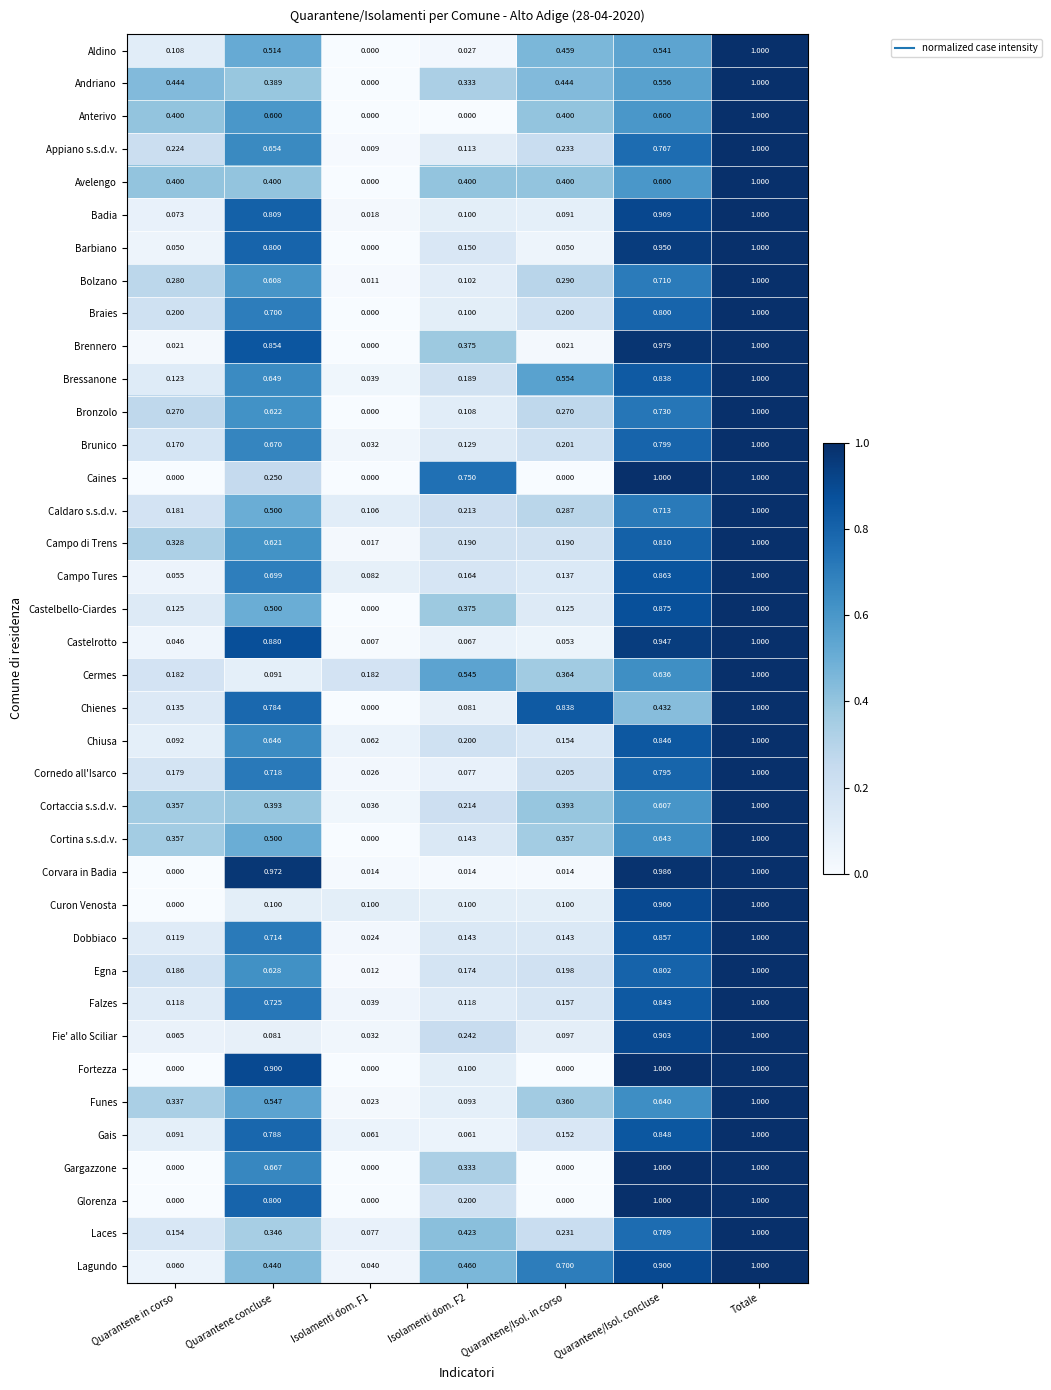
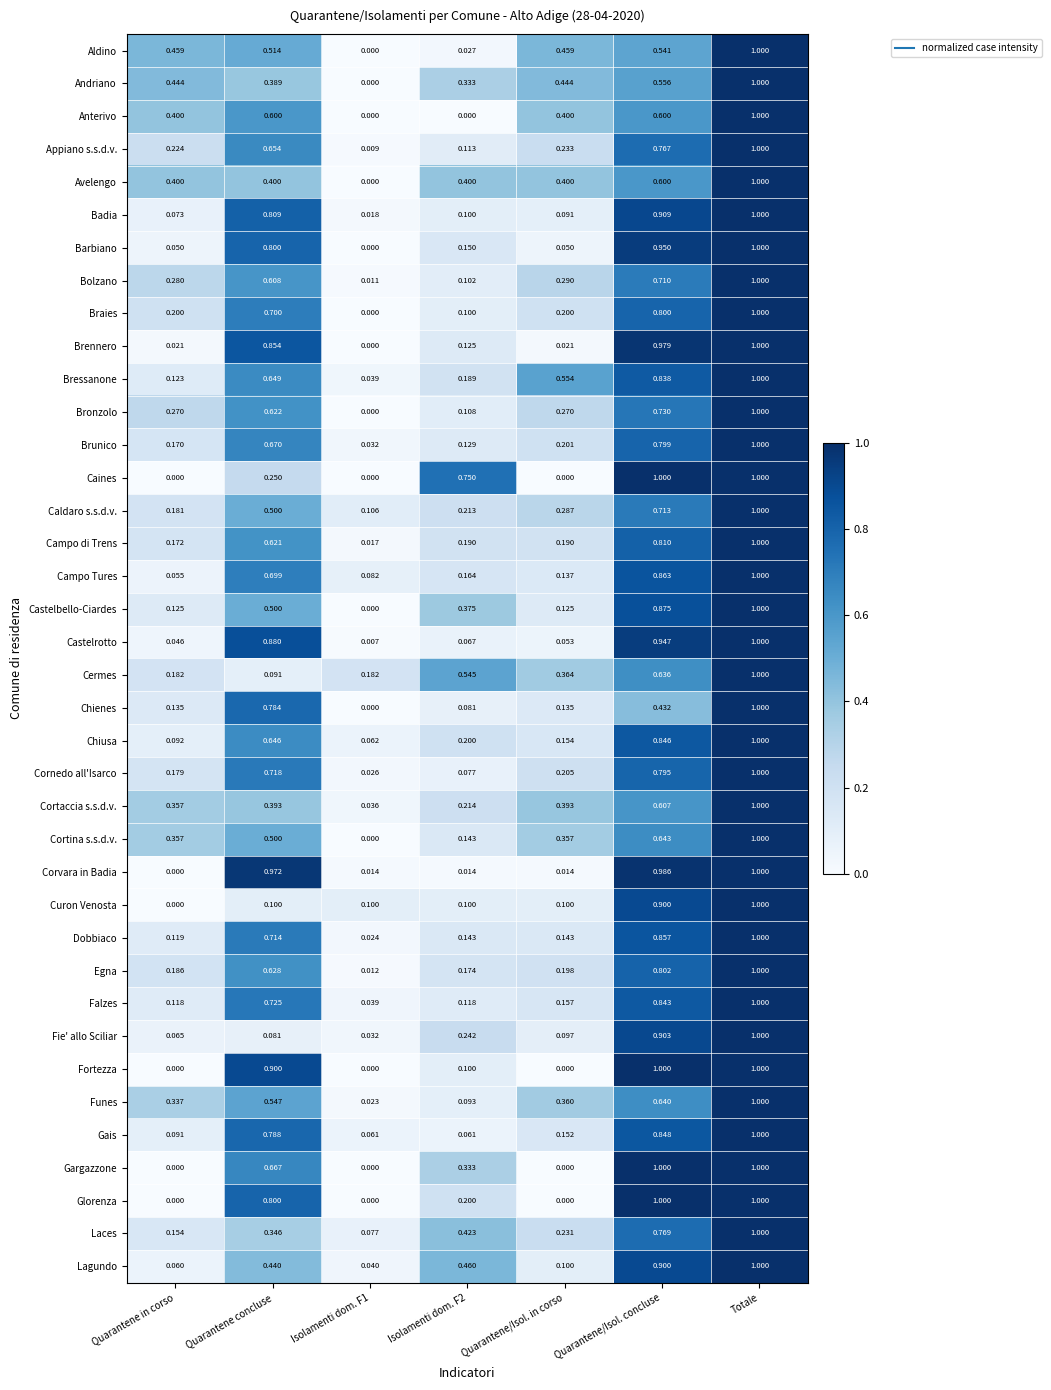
  {
    "Aldino": {
-     "Quarantene in corso": 0.108,
+     "Quarantene in corso": 0.459,
      "Quarantene concluse": 0.514,
      "Isolamenti dom. F1": 0.000,
      "Isolamenti dom. F2": 0.027,
      "Quarantene/Isol. in corso": 0.459,
      "Quarantene/Isol. concluse": 0.541,
      "Totale": 1.000
    },
    "Brennero": {
      "Quarantene in corso": 0.021,
      "Quarantene concluse": 0.854,
      "Isolamenti dom. F1": 0.000,
-     "Isolamenti dom. F2": 0.375,
+     "Isolamenti dom. F2": 0.125,
      "Quarantene/Isol. in corso": 0.021,
      "Quarantene/Isol. concluse": 0.979,
      "Totale": 1.000
    },
    "Campo di Trens": {
-     "Quarantene in corso": 0.328,
+     "Quarantene in corso": 0.172,
      "Quarantene concluse": 0.621,
      "Isolamenti dom. F1": 0.017,
      "Isolamenti dom. F2": 0.190,
      "Quarantene/Isol. in corso": 0.190,
      "Quarantene/Isol. concluse": 0.810,
      "Totale": 1.000
    },
    "Chienes": {
      "Quarantene in corso": 0.135,
      "Quarantene concluse": 0.784,
      "Isolamenti dom. F1": 0.000,
      "Isolamenti dom. F2": 0.081,
-     "Quarantene/Isol. in corso": 0.838,
+     "Quarantene/Isol. in corso": 0.135,
      "Quarantene/Isol. concluse": 0.432,
      "Totale": 1.000
    },
    "Lagundo": {
      "Quarantene in corso": 0.060,
      "Quarantene concluse": 0.440,
      "Isolamenti dom. F1": 0.040,
      "Isolamenti dom. F2": 0.460,
-     "Quarantene/Isol. in corso": 0.700,
+     "Quarantene/Isol. in corso": 0.100,
      "Quarantene/Isol. concluse": 0.900,
      "Totale": 1.000
    }
  }
